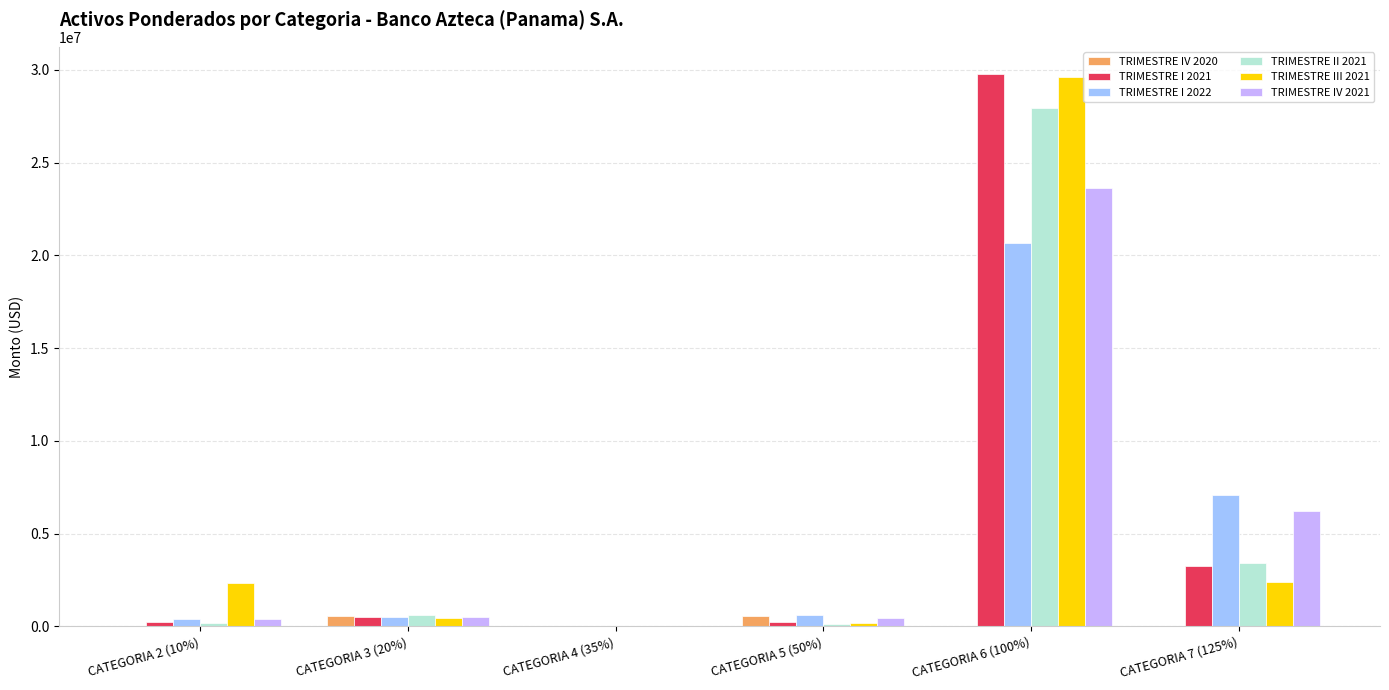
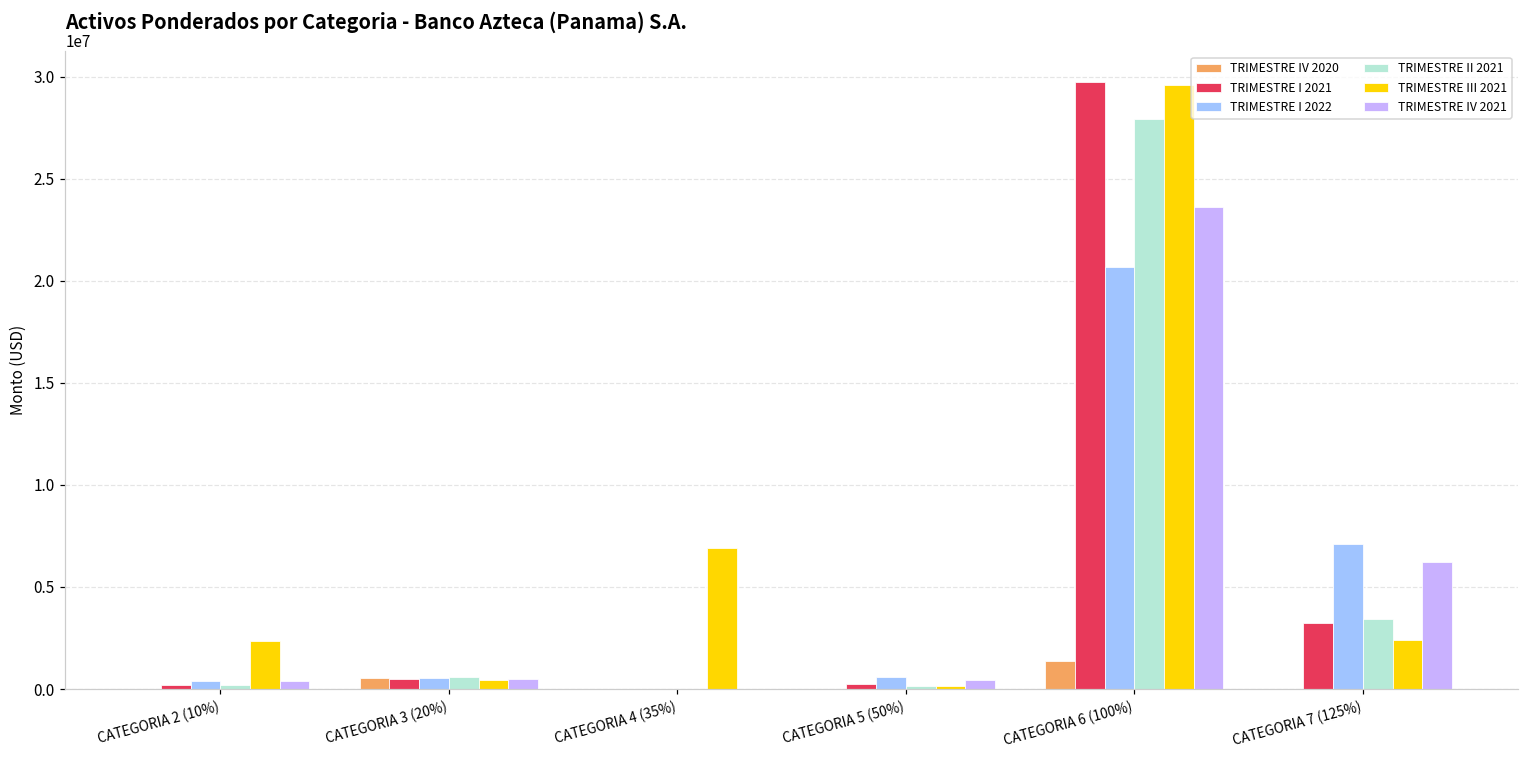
  {
    "TRIMESTRE IV 2020": {
      "CATEGORIA 3 (20%)": 500000,
      "CATEGORIA 4 (35%)": 0,
-     "CATEGORIA 5 (50%)": 500000,
-     "CATEGORIA 6 (100%)": 0
+     "CATEGORIA 5 (50%)": 0,
+     "CATEGORIA 6 (100%)": 1400000
    },
    "TRIMESTRE I 2021": {
      "CATEGORIA 2 (10%)": 200000,
      "CATEGORIA 3 (20%)": 500000,
      "CATEGORIA 4 (35%)": 0,
      "CATEGORIA 5 (50%)": 200000,
      "CATEGORIA 6 (100%)": 29800000,
      "CATEGORIA 7 (125%)": 3300000
    },
    "TRIMESTRE III 2021": {
      "CATEGORIA 2 (10%)": 2300000,
      "CATEGORIA 3 (20%)": 500000,
-     "CATEGORIA 4 (35%)": 0,
+     "CATEGORIA 4 (35%)": 6900000,
      "CATEGORIA 5 (50%)": 200000,
      "CATEGORIA 6 (100%)": 29600000,
      "CATEGORIA 7 (125%)": 2400000
    }
  }
